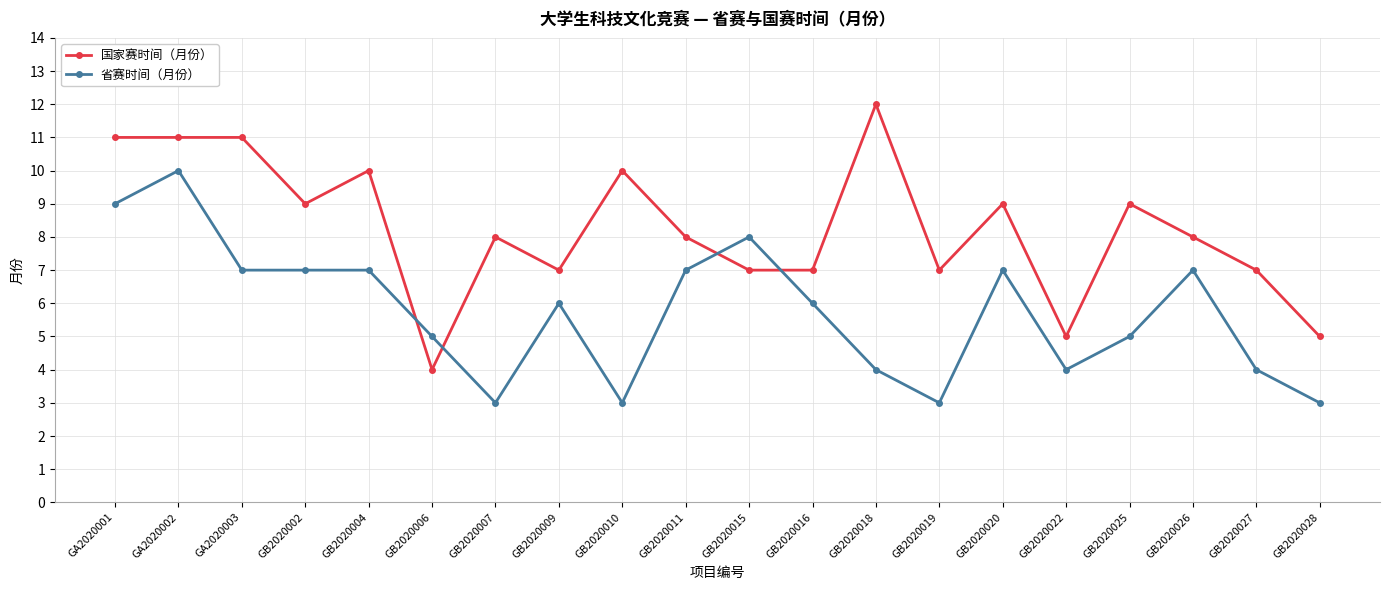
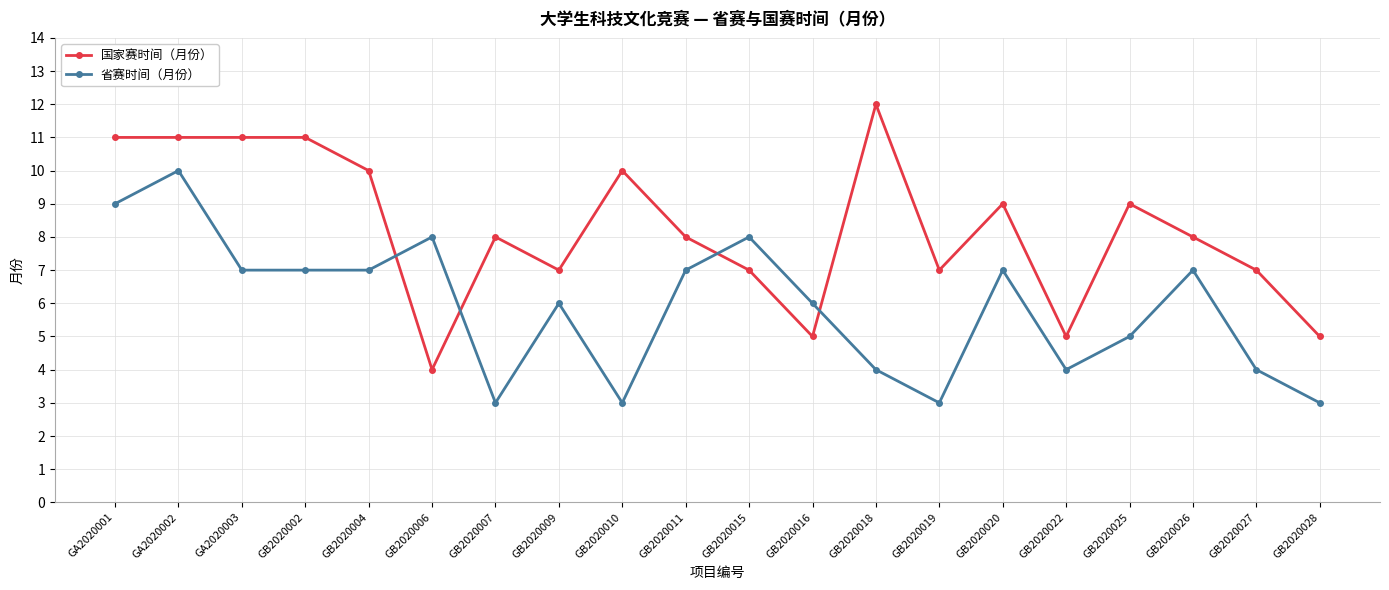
  {
    "国家赛时间（月份）": {
      "GA2020001": 11,
      "GA2020002": 11,
      "GA2020003": 11,
-     "GB2020002": 9,
+     "GB2020002": 11,
      "GB2020004": 10,
      "GB2020006": 4,
      "GB2020007": 8,
      "GB2020009": 7,
      "GB2020010": 10,
      "GB2020011": 8,
      "GB2020015": 7,
-     "GB2020016": 7,
+     "GB2020016": 5,
      "GB2020018": 12,
      "GB2020019": 7,
      "GB2020020": 9,
      "GB2020022": 5,
      "GB2020025": 9,
      "GB2020026": 8,
      "GB2020027": 7,
      "GB2020028": 5
    },
    "省赛时间（月份）": {
      "GA2020001": 9,
      "GA2020002": 10,
      "GA2020003": 7,
      "GB2020002": 7,
      "GB2020004": 7,
-     "GB2020006": 5,
+     "GB2020006": 8,
      "GB2020007": 3,
      "GB2020009": 6,
      "GB2020010": 3,
      "GB2020011": 7,
      "GB2020015": 8,
      "GB2020016": 6,
      "GB2020018": 4,
      "GB2020019": 3,
      "GB2020020": 7,
      "GB2020022": 4,
      "GB2020025": 5,
      "GB2020026": 7,
      "GB2020027": 4,
      "GB2020028": 3
    }
  }
